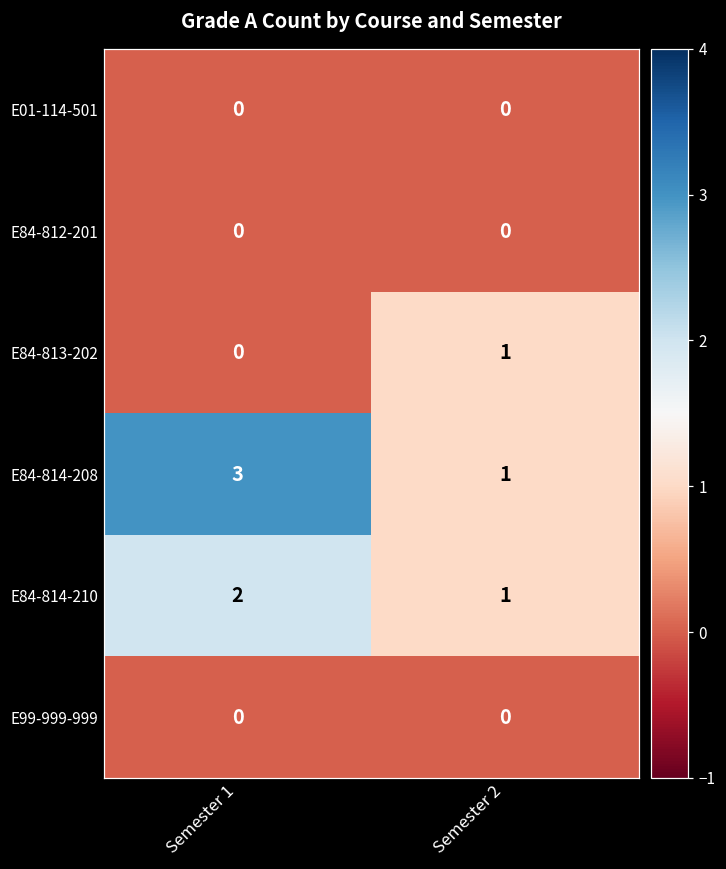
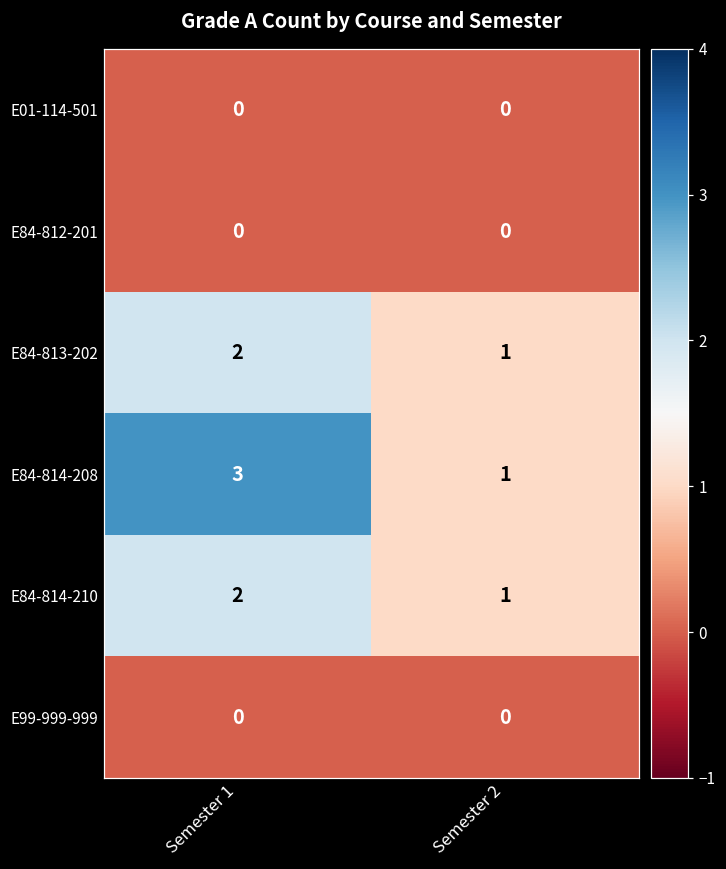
  {
    "E01-114-501": {
      "Semester 1": 0,
      "Semester 2": 0
    },
    "E84-812-201": {
      "Semester 1": 0,
      "Semester 2": 0
    },
    "E84-813-202": {
-     "Semester 1": 0,
+     "Semester 1": 2,
      "Semester 2": 1
    },
    "E84-814-208": {
      "Semester 1": 3,
      "Semester 2": 1
    },
    "E84-814-210": {
      "Semester 1": 2,
      "Semester 2": 1
    },
    "E99-999-999": {
      "Semester 1": 0,
      "Semester 2": 0
    }
  }
